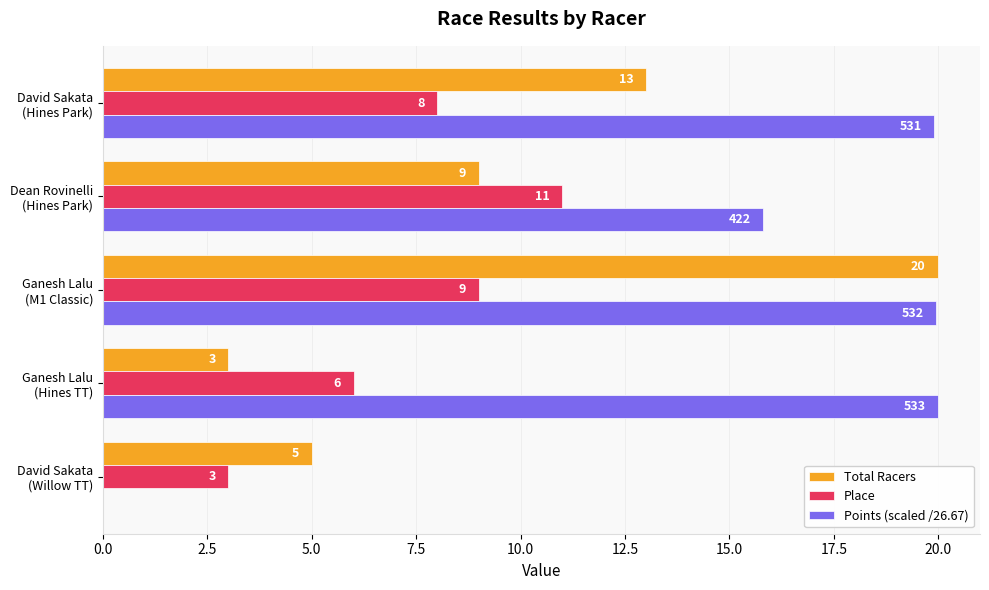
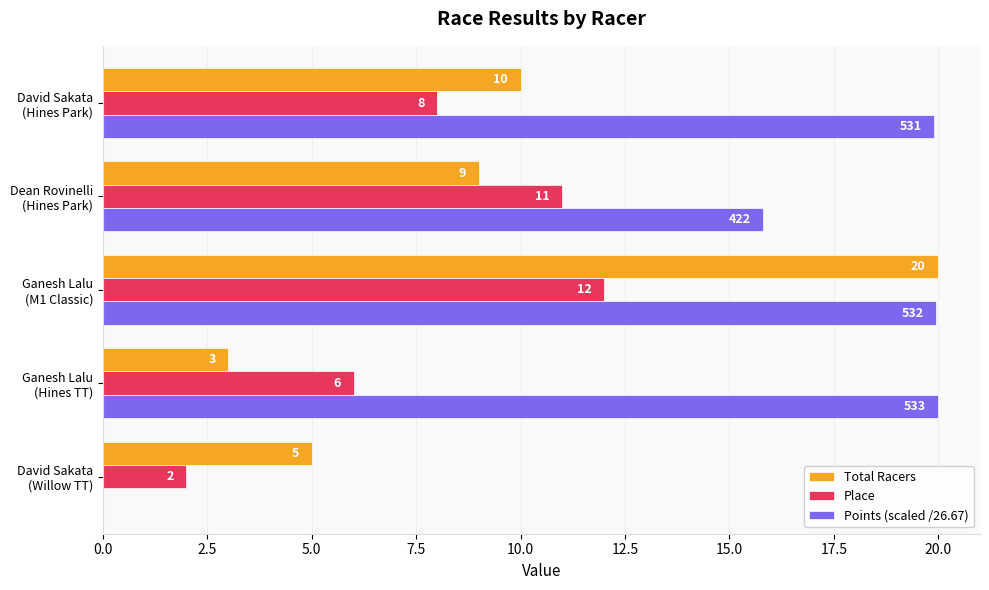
  {
    "Total Racers": {
-     "David Sakata (Hines Park)": 13,
+     "David Sakata (Hines Park)": 10,
      "Dean Rovinelli (Hines Park)": 9,
      "Ganesh Lalu (M1 Classic)": 20,
      "Ganesh Lalu (Hines TT)": 3,
      "David Sakata (Willow TT)": 5
    },
    "Place": {
      "David Sakata (Hines Park)": 8,
      "Dean Rovinelli (Hines Park)": 11,
-     "Ganesh Lalu (M1 Classic)": 9,
+     "Ganesh Lalu (M1 Classic)": 12,
      "Ganesh Lalu (Hines TT)": 6,
-     "David Sakata (Willow TT)": 3
+     "David Sakata (Willow TT)": 2
    },
    "Points (scaled /26.67)": {
      "David Sakata (Willow TT)": 0.0
    }
  }
